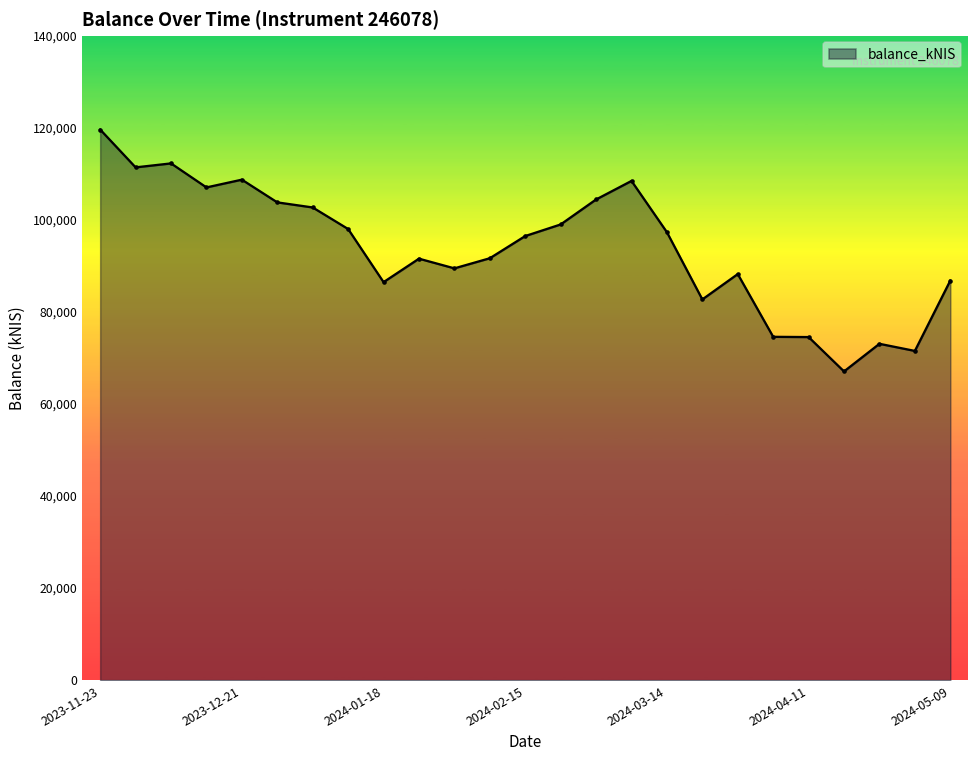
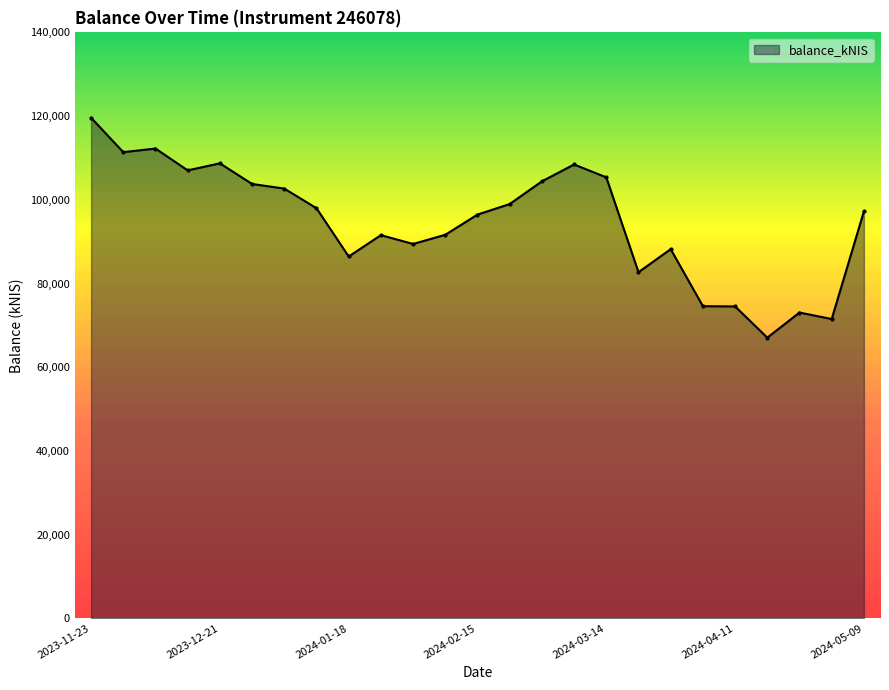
  {
    "2023-11-23": "120,000",
    "2023-12-21": "109,000",
    "2024-01-18": "86,000",
    "2024-02-15": "96,000",
-   "2024-03-14": "97,000",
+   "2024-03-14": "105,000",
    "2024-04-11": "75,000",
-   "2024-05-09": "87,000"
+   "2024-05-09": "97,000"
  }
